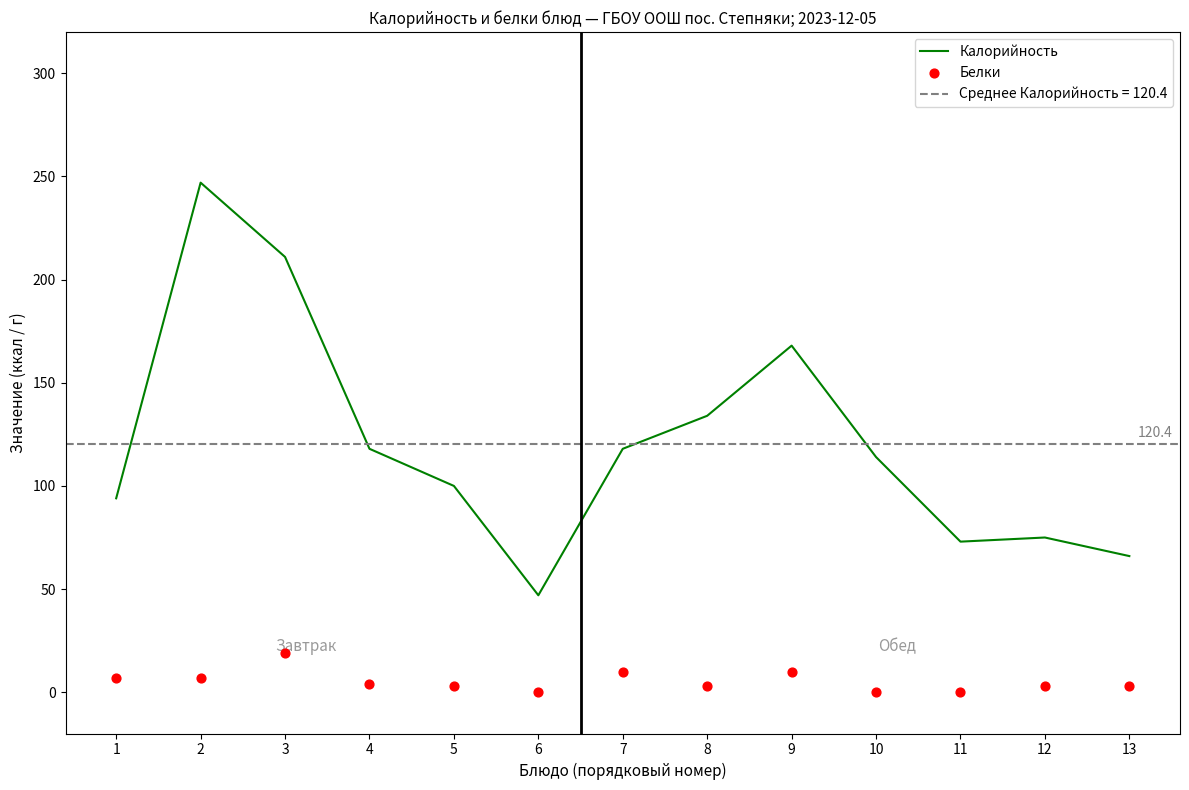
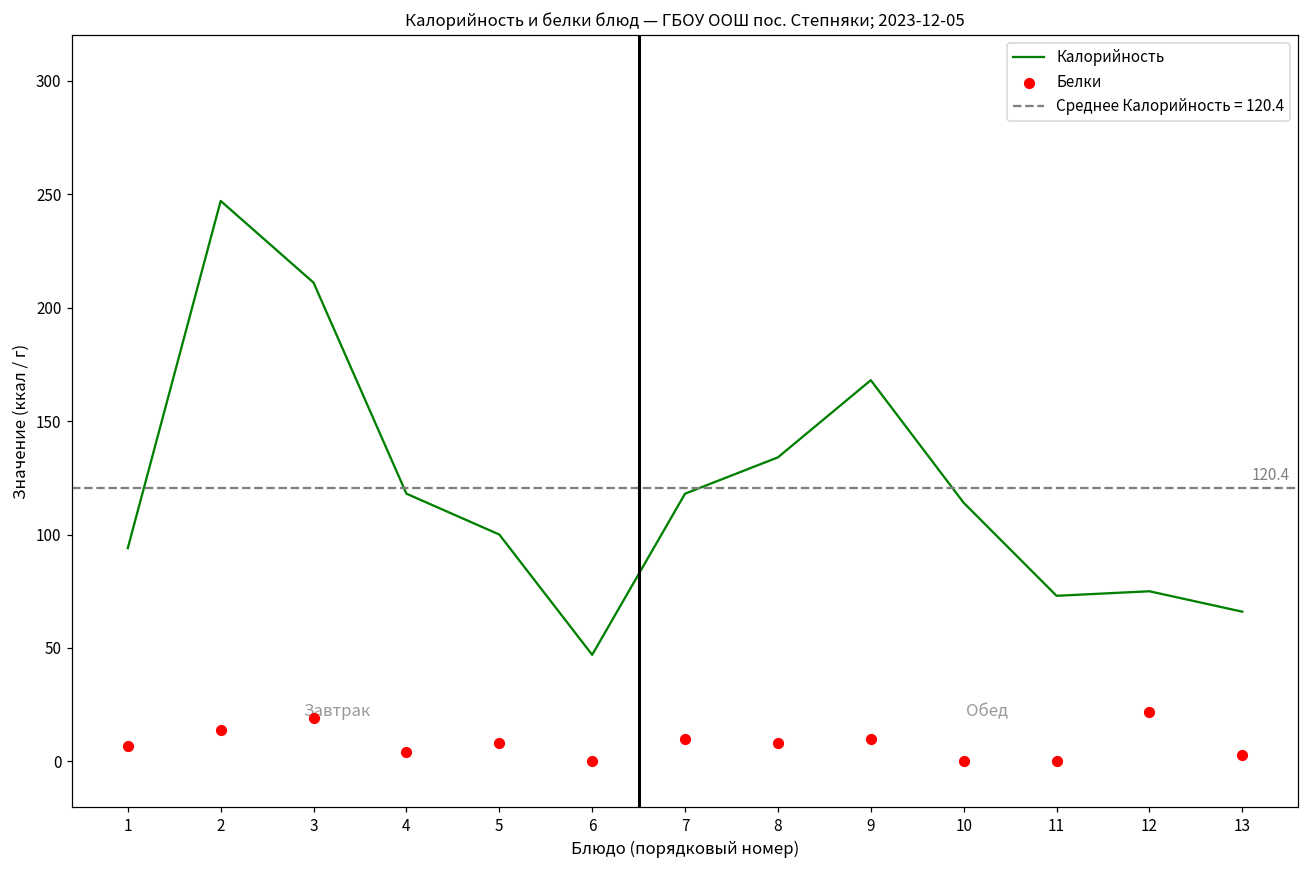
  {
    "Калорийность": {
      "1": 94,
      "2": 247,
      "3": 211,
      "4": 118,
      "5": 100,
      "6": 47,
      "7": 118,
      "8": 134,
      "9": 168,
      "10": 114,
      "11": 73,
      "12": 75,
      "13": 66
    },
    "Белки": {
-     "2": 7,
-     "5": 3,
-     "8": 3,
-     "12": 3
+     "2": 14,
+     "5": 8,
+     "8": 8,
+     "12": 22
    }
  }
